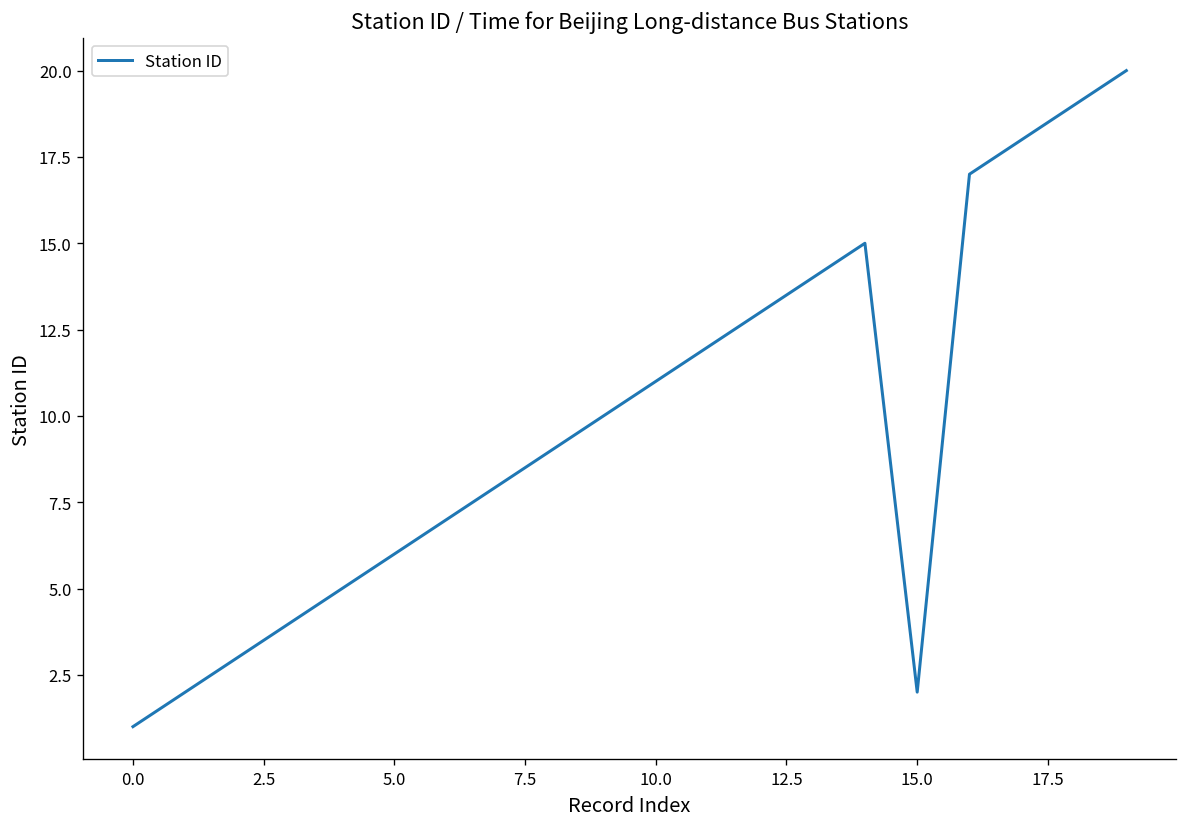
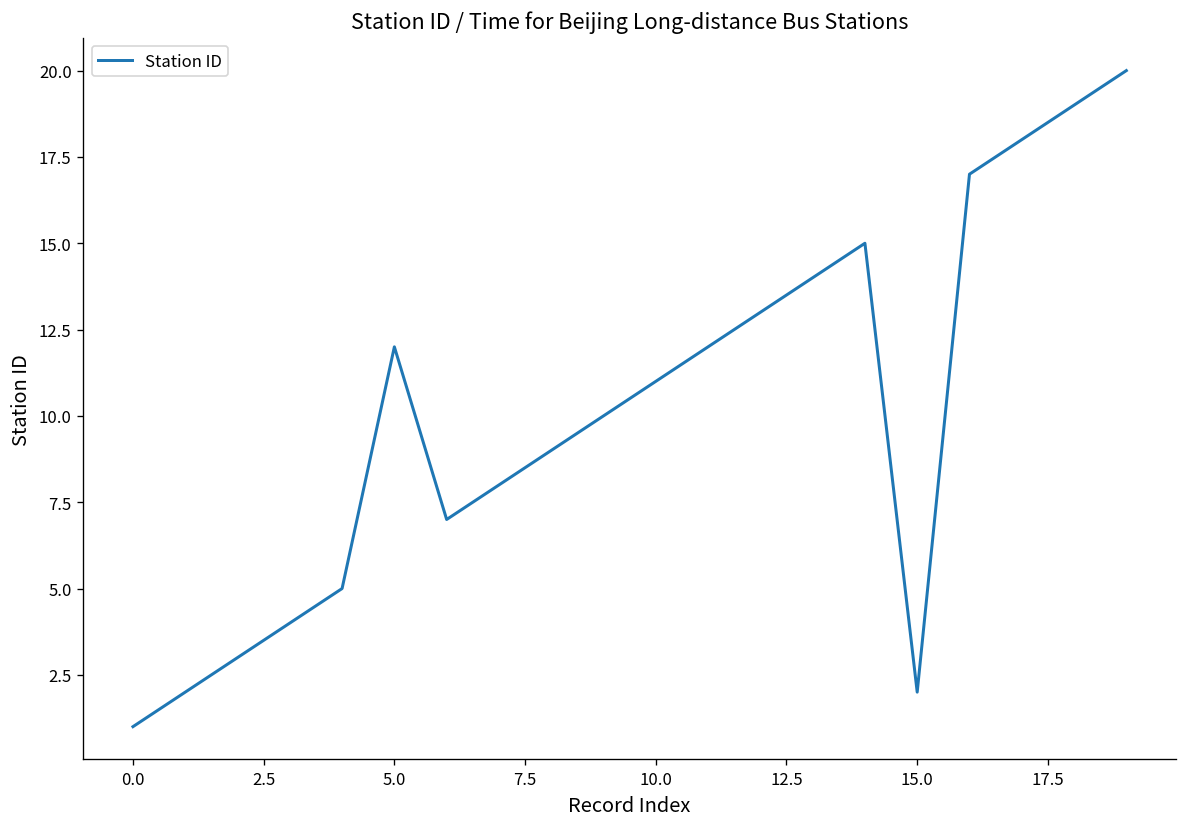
  {
    "0.0": 1,
-   "5.0": 6,
+   "5.0": 12,
    "10.0": 11,
    "15.0": 2
  }
